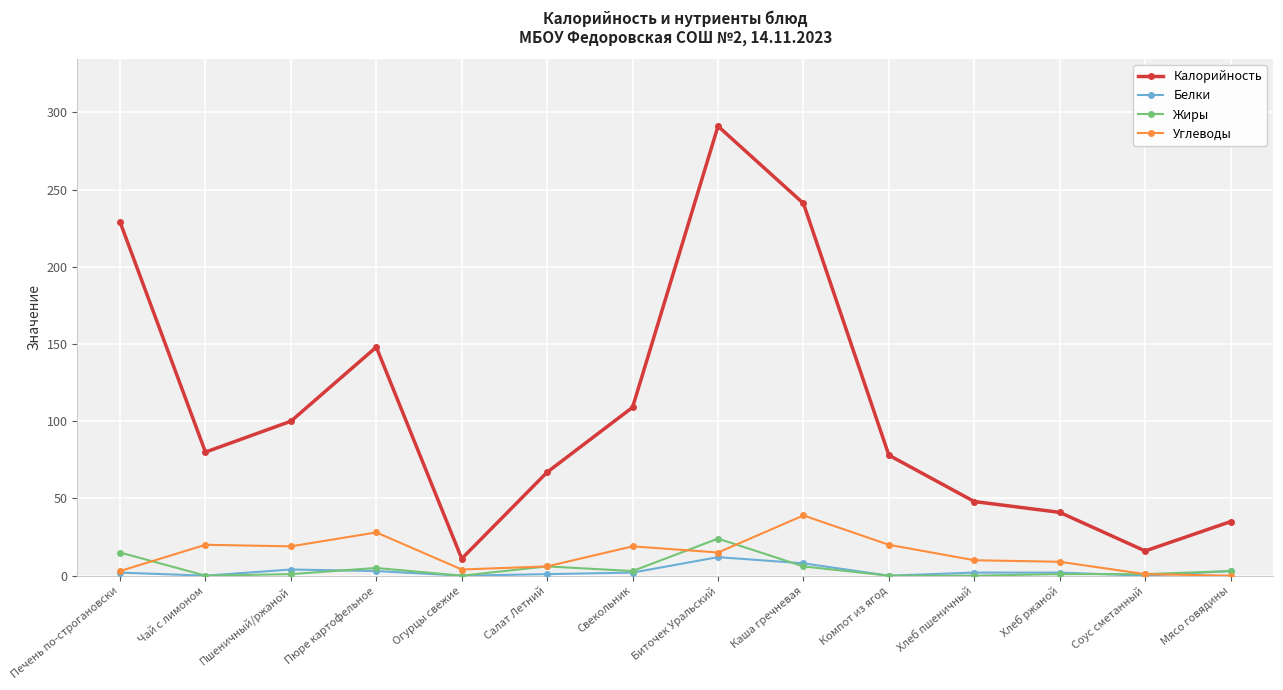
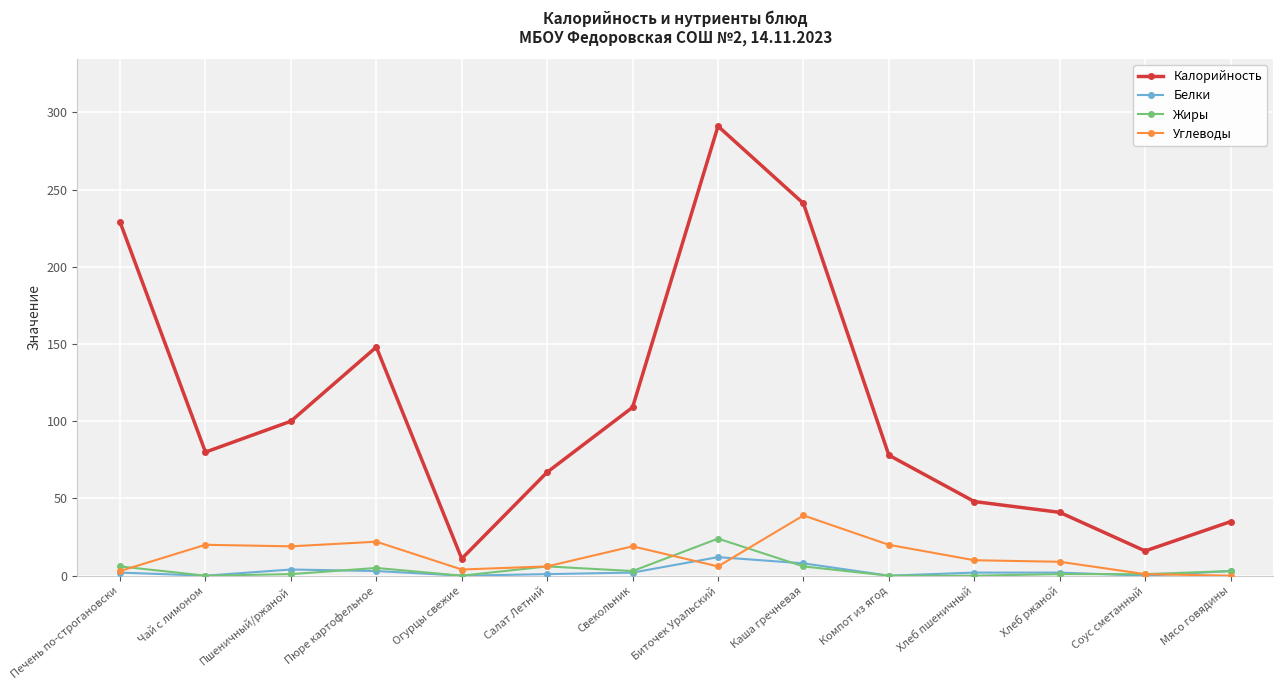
  {
    "Калорийность": {
      "Печень по-строгановски": 229,
      "Чай с лимоном": 80,
      "Пшеничный/ржаной": 100,
      "Пюре картофельное": 148,
      "Огурцы свежие": 11,
      "Салат Летний": 67,
      "Свекольник": 109,
      "Биточек Уральский": 291,
      "Каша гречневая": 241,
      "Компот из ягод": 78,
      "Хлеб пшеничный": 48,
      "Хлеб ржаной": 41,
      "Соус сметанный": 16,
      "Мясо говядины": 35
    },
    "Белки": {
      "Пшеничный/ржаной": 4,
      "Пюре картофельное": 3,
      "Салат Летний": 1,
      "Биточек Уральский": 12,
      "Каша гречневая": 8,
      "Хлеб пшеничный": 2
    },
    "Жиры": {
-     "Печень по-строгановски": 15,
+     "Печень по-строгановски": 6,
      "Пшеничный/ржаной": 1,
      "Пюре картофельное": 5,
      "Биточек Уральский": 24,
      "Каша гречневая": 6,
      "Хлеб пшеничный": 0
    },
    "Углеводы": {
      "Чай с лимоном": 20,
      "Пшеничный/ржаной": 19,
-     "Пюре картофельное": 28,
+     "Пюре картофельное": 22,
      "Огурцы свежие": 4,
      "Свекольник": 19,
-     "Биточек Уральский": 15,
+     "Биточек Уральский": 6,
      "Каша гречневая": 39,
      "Компот из ягод": 20,
      "Хлеб пшеничный": 10,
      "Хлеб ржаной": 9,
      "Мясо говядины": 0
    }
  }
